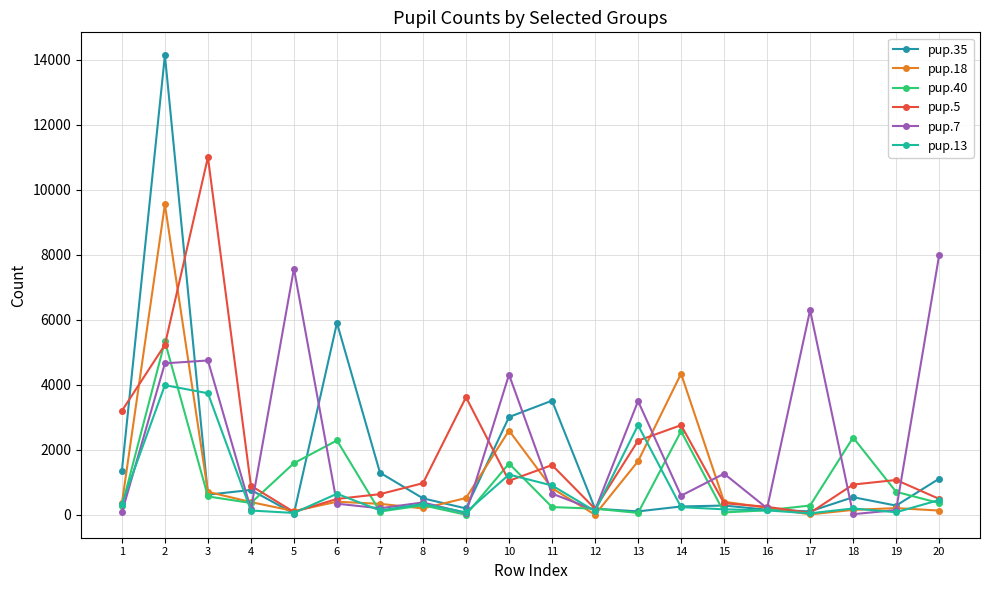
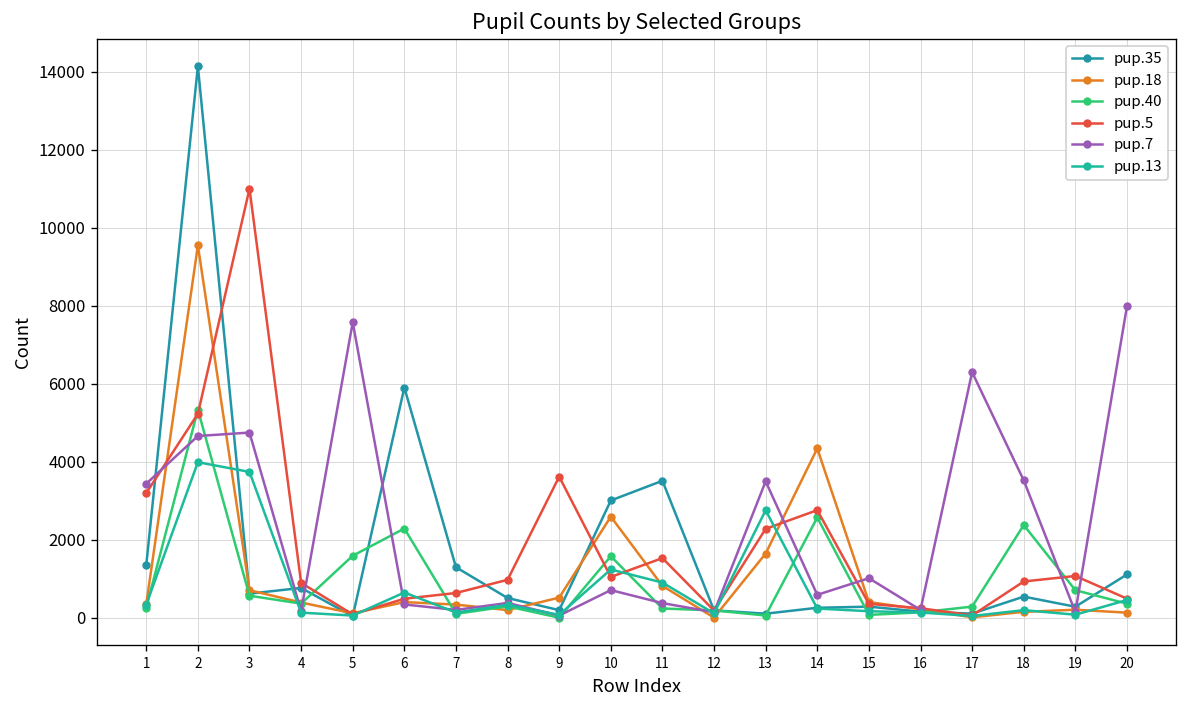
  {
    "pup.7": {
-     "1": 100,
+     "1": 3400,
      "2": 4700,
      "3": 4800,
      "5": 7600,
-     "10": 4300,
-     "11": 700,
+     "10": 700,
+     "11": 400,
      "13": 3500,
      "14": 600,
-     "15": 1300,
+     "15": 1000,
      "17": 6300,
-     "18": 0,
+     "18": 3500,
      "20": 8000
    }
  }
